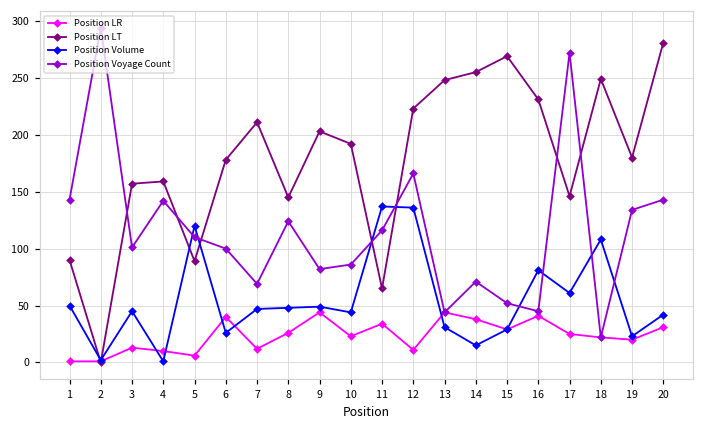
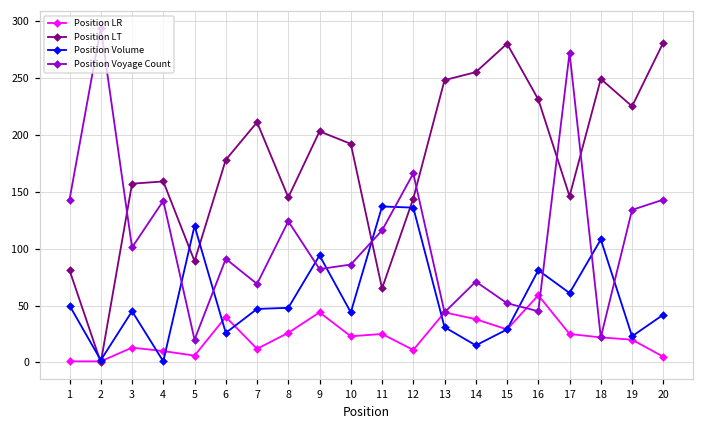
  {
    "Position LR": {
      "1": 1,
      "3": 13,
      "4": 10,
      "5": 6,
      "6": 40,
      "7": 12,
      "8": 26,
      "9": 44,
      "10": 23,
-     "11": 34,
+     "11": 25,
      "12": 11,
      "14": 38,
-     "16": 41,
+     "16": 59,
      "17": 25,
      "19": 20,
-     "20": 31
+     "20": 5
    },
    "Position LT": {
-     "1": 90,
+     "1": 81,
      "3": 157,
      "4": 159,
      "5": 89,
      "6": 178,
      "7": 211,
      "8": 145,
      "9": 203,
      "10": 192,
      "11": 65,
-     "12": 223,
+     "12": 144,
      "13": 248,
      "14": 255,
-     "15": 269,
+     "15": 280,
      "16": 231,
      "17": 146,
      "18": 249,
-     "19": 180,
+     "19": 225,
      "20": 281
    },
    "Position Volume": {
      "1": 50,
      "3": 45,
      "4": 1,
      "5": 120,
      "6": 26,
      "7": 47,
      "8": 48,
-     "9": 49,
+     "9": 94,
      "10": 44,
      "11": 137,
      "12": 136,
      "13": 31,
      "14": 15,
      "16": 81,
      "17": 61,
      "18": 108,
      "19": 23,
      "20": 42
    },
    "Position Voyage Count": {
      "1": 143,
      "3": 101,
      "4": 142,
-     "5": 110,
-     "6": 100,
+     "5": 20,
+     "6": 91,
      "7": 69,
      "8": 124,
      "9": 82,
      "10": 86,
      "11": 116,
      "12": 166,
      "14": 71,
      "15": 52,
      "16": 45,
      "17": 272,
      "19": 134,
      "20": 143
    }
  }
